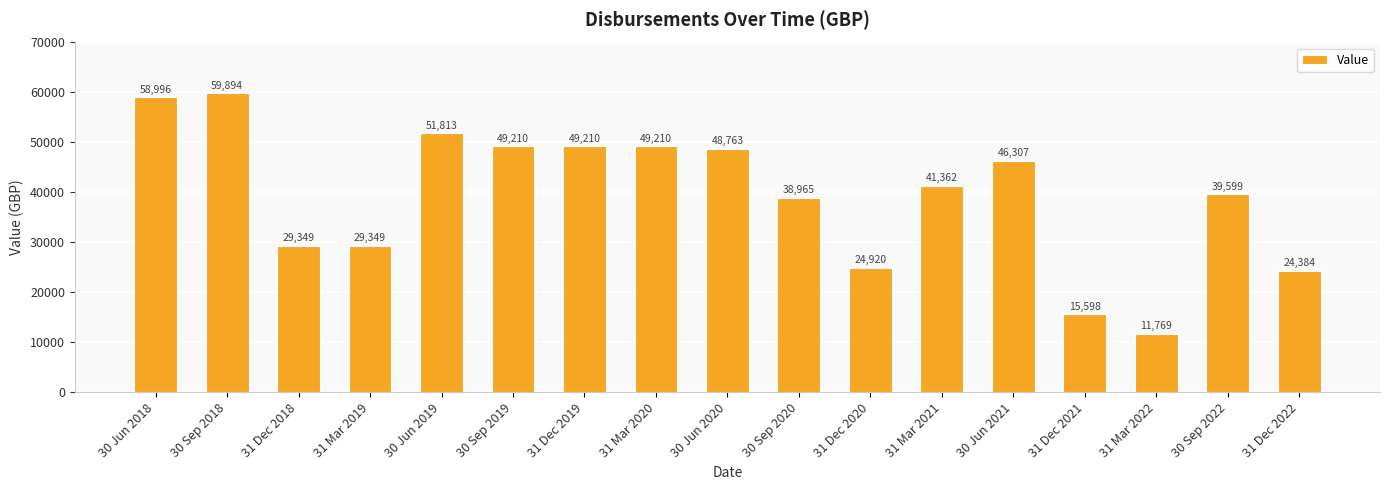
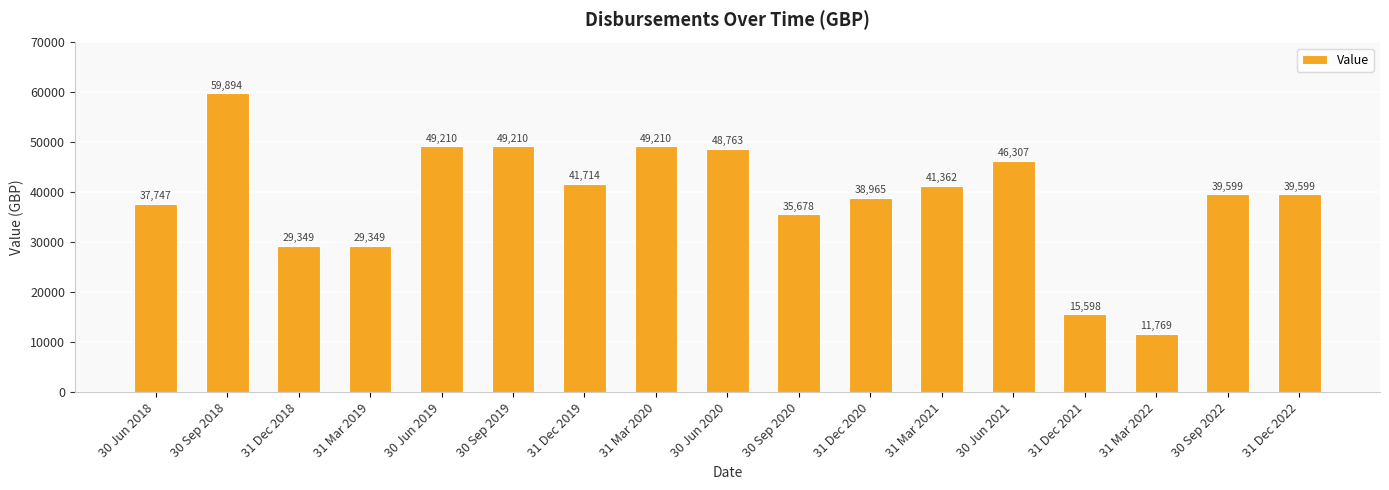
  {
-   "30 Jun 2018": "58,996",
+   "30 Jun 2018": "37,747",
    "30 Sep 2018": "59,894",
    "31 Dec 2018": "29,349",
    "31 Mar 2019": "29,349",
-   "30 Jun 2019": "51,813",
+   "30 Jun 2019": "49,210",
    "30 Sep 2019": "49,210",
-   "31 Dec 2019": "49,210",
+   "31 Dec 2019": "41,714",
    "31 Mar 2020": "49,210",
    "30 Jun 2020": "48,763",
-   "30 Sep 2020": "38,965",
-   "31 Dec 2020": "24,920",
+   "30 Sep 2020": "35,678",
+   "31 Dec 2020": "38,965",
    "31 Mar 2021": "41,362",
    "30 Jun 2021": "46,307",
    "31 Dec 2021": "15,598",
    "31 Mar 2022": "11,769",
    "30 Sep 2022": "39,599",
-   "31 Dec 2022": "24,384"
+   "31 Dec 2022": "39,599"
  }
